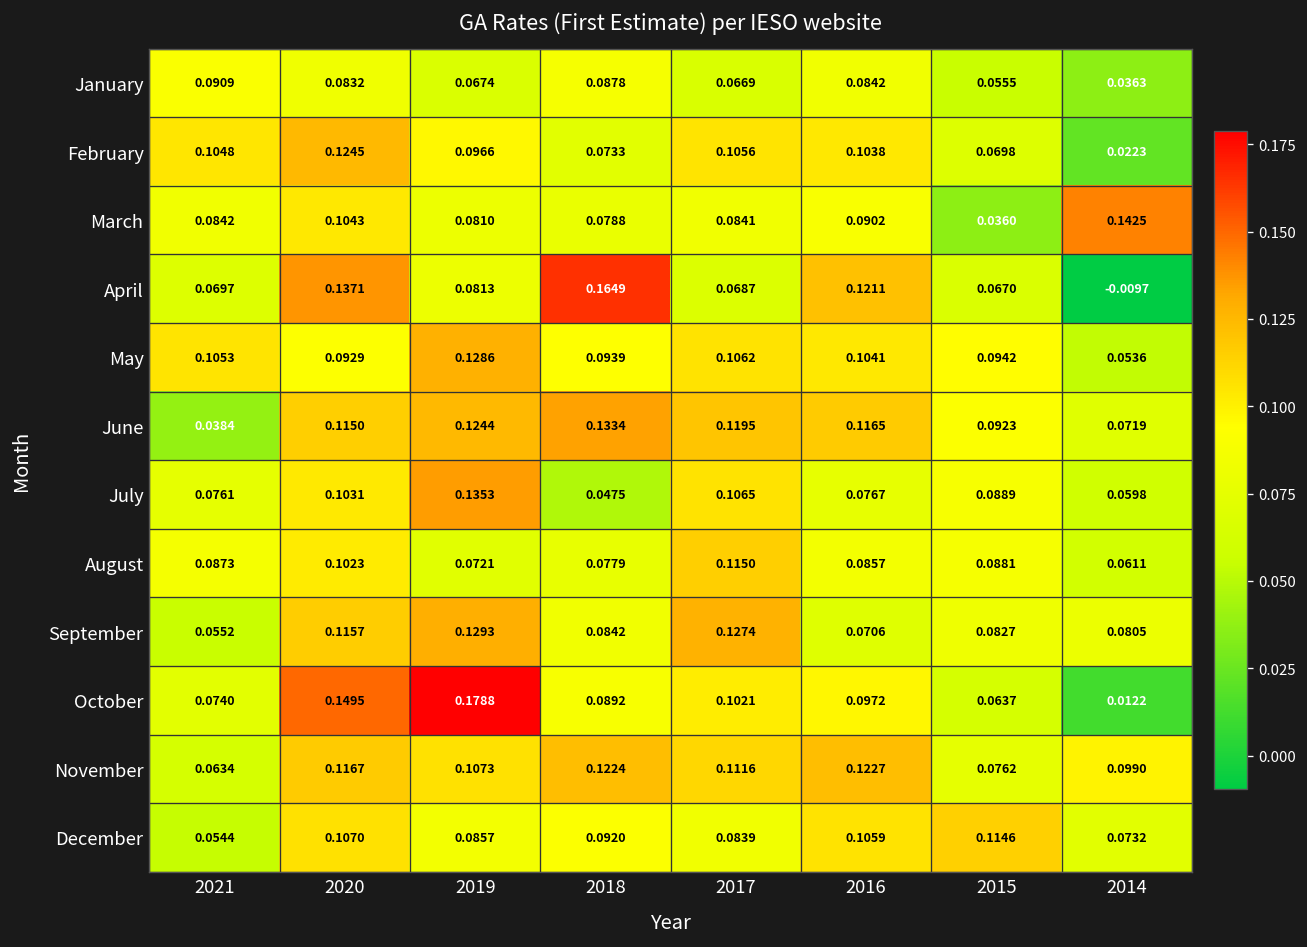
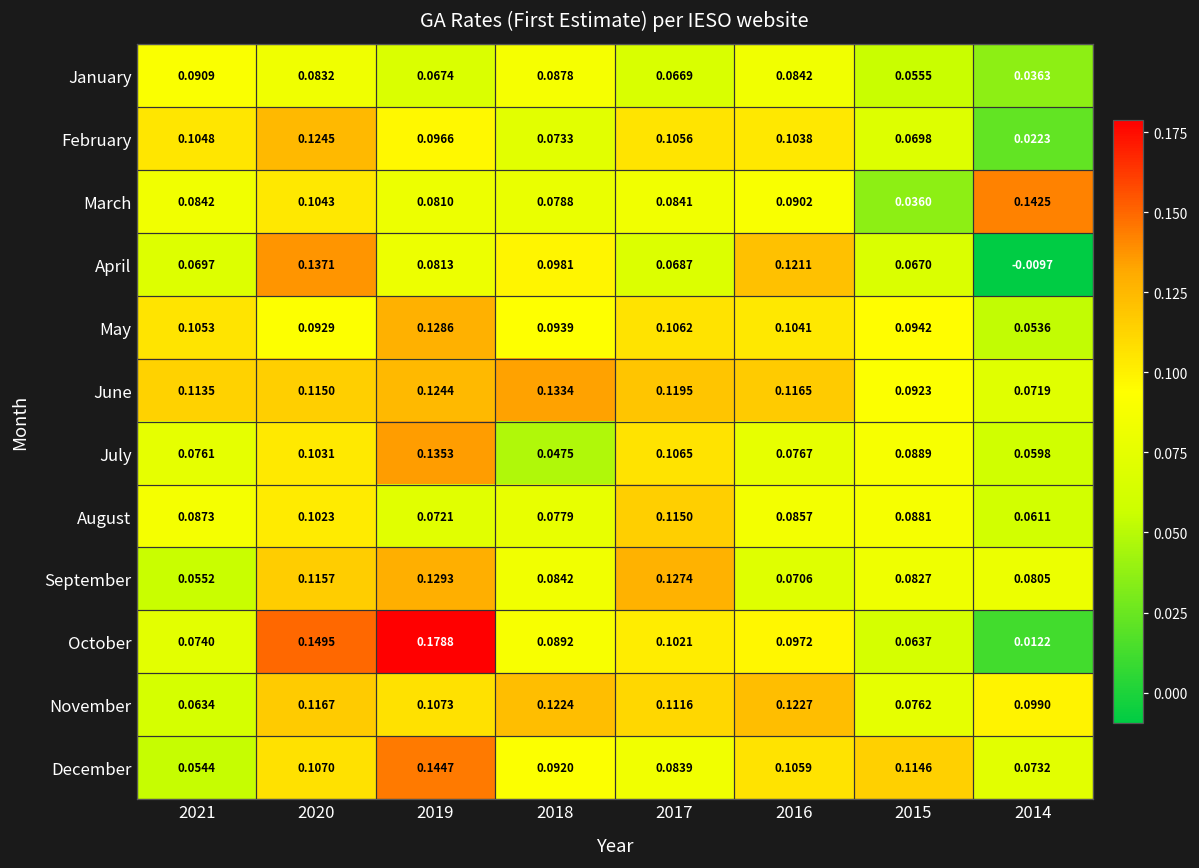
  {
    "January": {
      "2021": 0.0909,
      "2020": 0.0832,
      "2019": 0.0674,
      "2018": 0.0878,
      "2017": 0.0669,
      "2016": 0.0842,
      "2015": 0.0555,
      "2014": 0.0363
    },
    "February": {
      "2021": 0.1048,
      "2020": 0.1245,
      "2019": 0.0966,
      "2018": 0.0733,
      "2017": 0.1056,
      "2016": 0.1038,
      "2015": 0.0698,
      "2014": 0.0223
    },
    "March": {
      "2021": 0.0842,
      "2020": 0.1043,
      "2019": 0.0810,
      "2018": 0.0788,
      "2017": 0.0841,
      "2016": 0.0902,
      "2015": 0.0360,
      "2014": 0.1425
    },
    "April": {
      "2021": 0.0697,
      "2020": 0.1371,
      "2019": 0.0813,
-     "2018": 0.1649,
+     "2018": 0.0981,
      "2017": 0.0687,
      "2016": 0.1211,
      "2015": 0.0670,
      "2014": -0.0097
    },
    "May": {
      "2021": 0.1053,
      "2020": 0.0929,
      "2019": 0.1286,
      "2018": 0.0939,
      "2017": 0.1062,
      "2016": 0.1041,
      "2015": 0.0942,
      "2014": 0.0536
    },
    "June": {
-     "2021": 0.0384,
+     "2021": 0.1135,
      "2020": 0.1150,
      "2019": 0.1244,
      "2018": 0.1334,
      "2017": 0.1195,
      "2016": 0.1165,
      "2015": 0.0923,
      "2014": 0.0719
    },
    "July": {
      "2021": 0.0761,
      "2020": 0.1031,
      "2019": 0.1353,
      "2018": 0.0475,
      "2017": 0.1065,
      "2016": 0.0767,
      "2015": 0.0889,
      "2014": 0.0598
    },
    "August": {
      "2021": 0.0873,
      "2020": 0.1023,
      "2019": 0.0721,
      "2018": 0.0779,
      "2017": 0.1150,
      "2016": 0.0857,
      "2015": 0.0881,
      "2014": 0.0611
    },
    "September": {
      "2021": 0.0552,
      "2020": 0.1157,
      "2019": 0.1293,
      "2018": 0.0842,
      "2017": 0.1274,
      "2016": 0.0706,
      "2015": 0.0827,
      "2014": 0.0805
    },
    "October": {
      "2021": 0.0740,
      "2020": 0.1495,
      "2019": 0.1788,
      "2018": 0.0892,
      "2017": 0.1021,
      "2016": 0.0972,
      "2015": 0.0637,
      "2014": 0.0122
    },
    "November": {
      "2021": 0.0634,
      "2020": 0.1167,
      "2019": 0.1073,
      "2018": 0.1224,
      "2017": 0.1116,
      "2016": 0.1227,
      "2015": 0.0762,
      "2014": 0.0990
    },
    "December": {
      "2021": 0.0544,
      "2020": 0.1070,
-     "2019": 0.0857,
+     "2019": 0.1447,
      "2018": 0.0920,
      "2017": 0.0839,
      "2016": 0.1059,
      "2015": 0.1146,
      "2014": 0.0732
    }
  }
